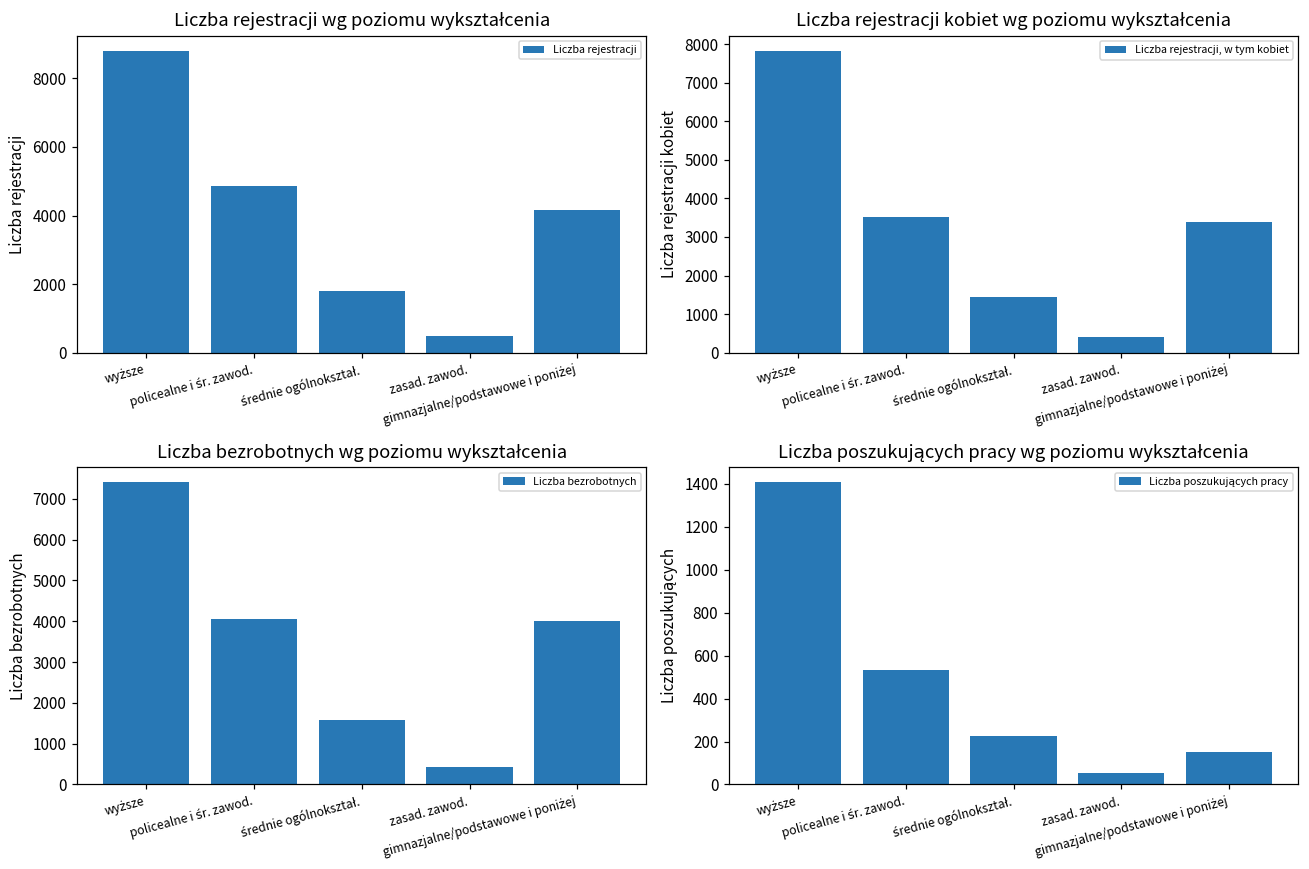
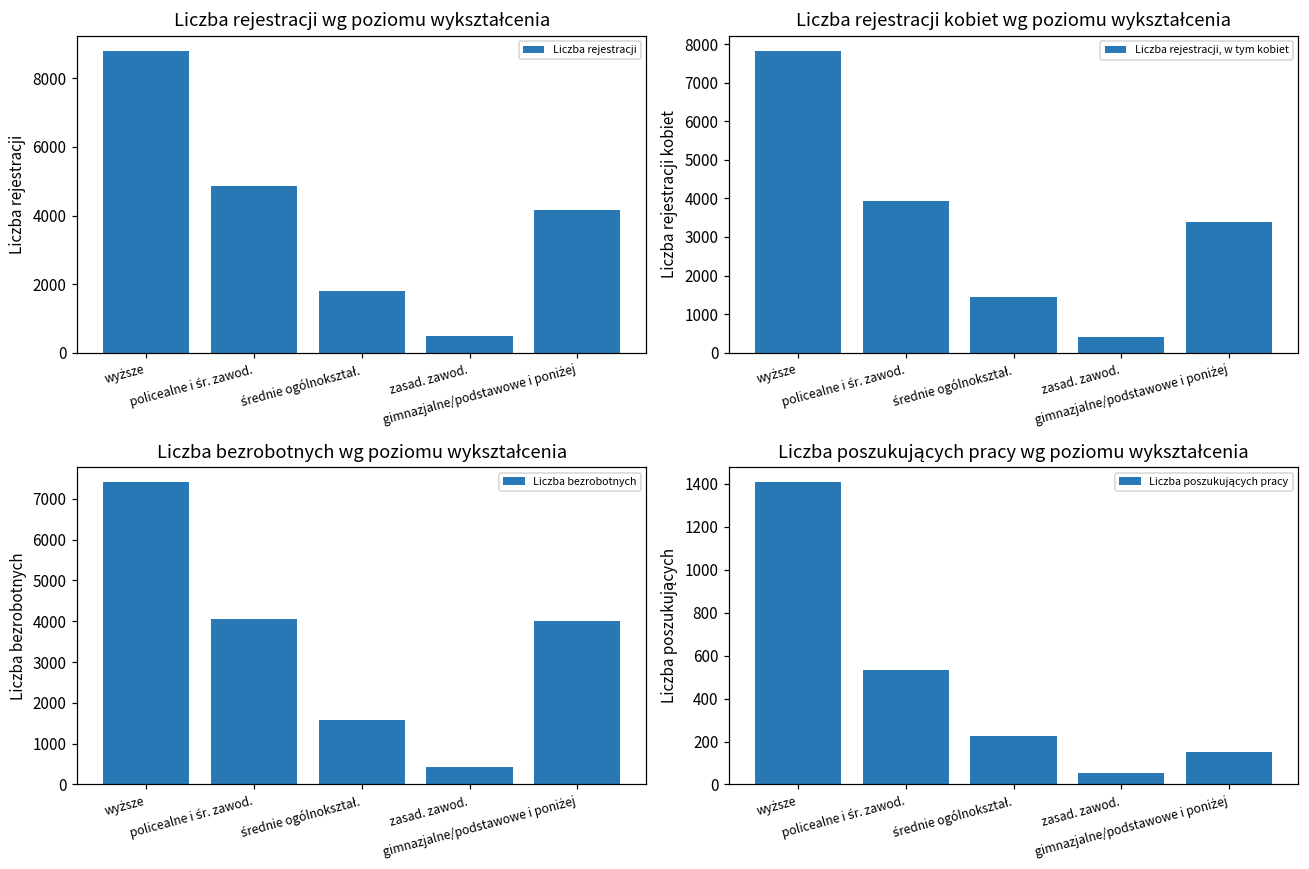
  {
    "Liczba rejestracji wg poziomu wykształcenia": {
      "wyższe": 8800,
      "policealne i śr. zawod.": 4900,
      "średnie ogólnokształ.": 1800,
      "zasad. zawod.": 500,
      "gimnazjalne/podstawowe i poniżej": 4200
    },
    "Liczba rejestracji kobiet wg poziomu wykształcenia": {
      "wyższe": 7800,
-     "policealne i śr. zawod.": 3500,
+     "policealne i śr. zawod.": 3900,
      "średnie ogólnokształ.": 1400,
      "zasad. zawod.": 400,
      "gimnazjalne/podstawowe i poniżej": 3400
    },
    "Liczba bezrobotnych wg poziomu wykształcenia": {
      "wyższe": 7400,
      "policealne i śr. zawod.": 4000,
      "średnie ogólnokształ.": 1600,
      "zasad. zawod.": 400,
      "gimnazjalne/podstawowe i poniżej": 4000
    },
    "Liczba poszukujących pracy wg poziomu wykształcenia": {
      "wyższe": 1410,
      "policealne i śr. zawod.": 540,
      "średnie ogólnokształ.": 230,
      "zasad. zawod.": 50,
      "gimnazjalne/podstawowe i poniżej": 150
    }
  }
